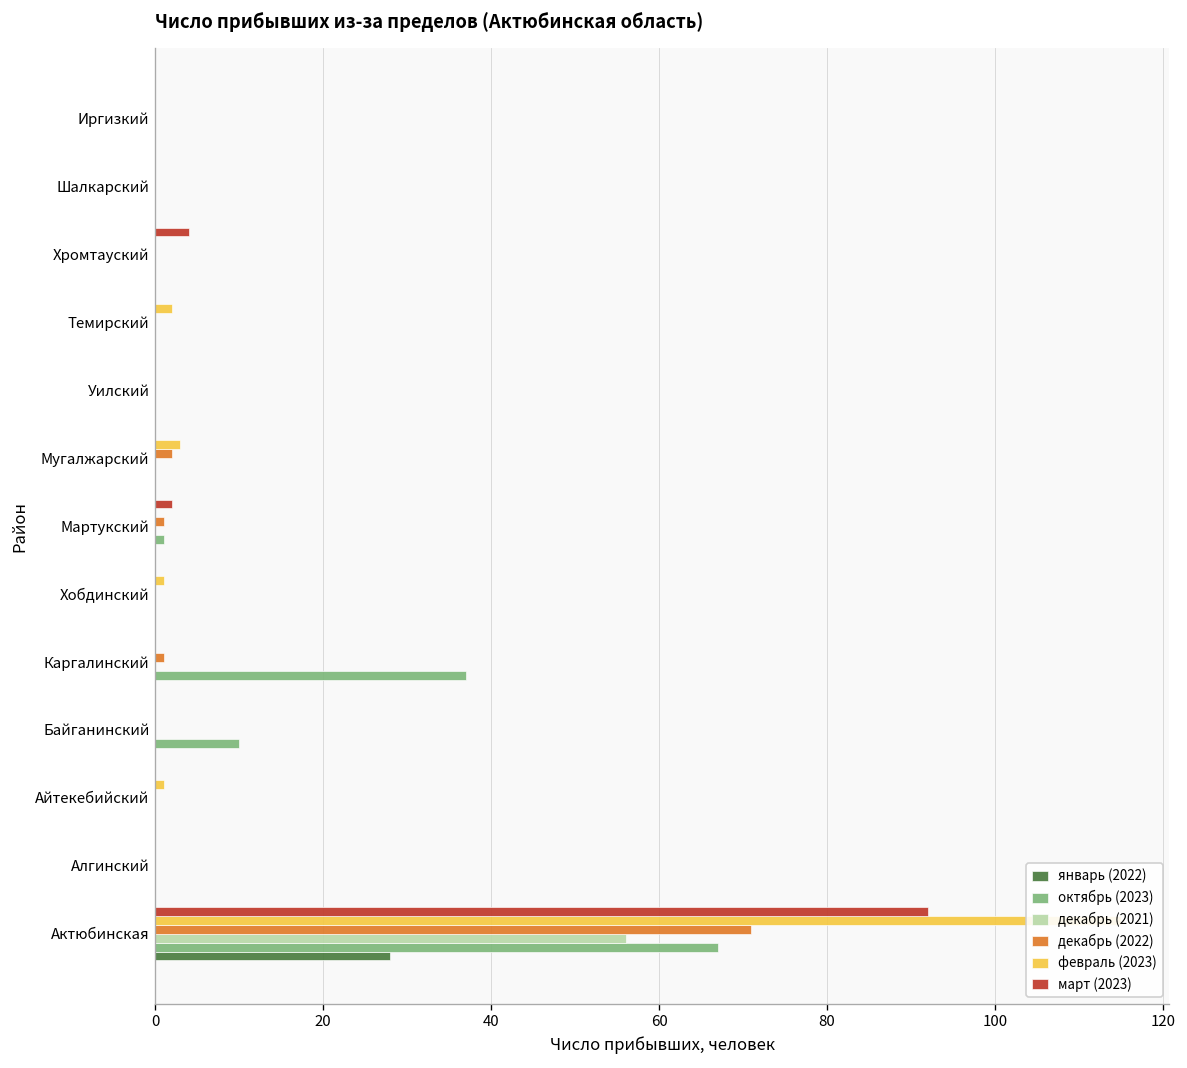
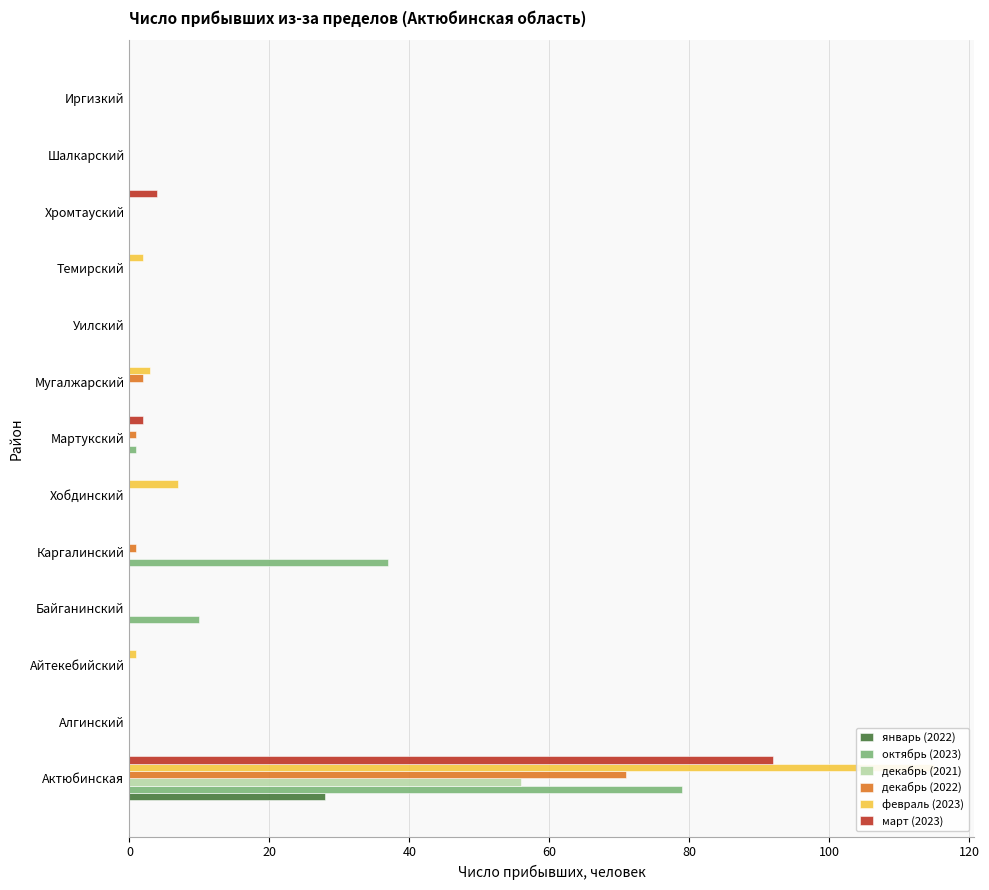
  {
    "январь (2022)": {
      "Иргизкий": 0,
      "Шалкарский": 0,
      "Хромтауский": 0,
      "Темирский": 0,
      "Уилский": 0,
      "Мугалжарский": 0,
      "Мартукский": 0,
      "Хобдинский": 0,
      "Каргалинский": 0,
      "Байганинский": 0,
      "Айтекебийский": 0,
      "Алгинский": 0,
      "Актюбинская": 28
    },
    "октябрь (2023)": {
      "Иргизкий": 0,
      "Шалкарский": 0,
      "Хромтауский": 0,
      "Темирский": 0,
      "Уилский": 0,
      "Мугалжарский": 0,
      "Мартукский": 1,
      "Хобдинский": 0,
      "Каргалинский": 37,
      "Байганинский": 10,
      "Айтекебийский": 0,
      "Алгинский": 0,
-     "Актюбинская": 67
+     "Актюбинская": 79
    },
    "декабрь (2021)": {
      "Иргизкий": 0,
      "Шалкарский": 0,
      "Хромтауский": 0,
      "Темирский": 0,
      "Уилский": 0,
      "Мугалжарский": 0,
      "Мартукский": 0,
      "Хобдинский": 0,
      "Каргалинский": 0,
      "Байганинский": 0,
      "Айтекебийский": 0,
      "Алгинский": 0,
      "Актюбинская": 56
    },
    "декабрь (2022)": {
      "Иргизкий": 0,
      "Шалкарский": 0,
      "Хромтауский": 0,
      "Темирский": 0,
      "Уилский": 0,
      "Мугалжарский": 2,
      "Мартукский": 1,
      "Хобдинский": 0,
      "Каргалинский": 1,
      "Байганинский": 0,
      "Айтекебийский": 0,
      "Алгинский": 0,
      "Актюбинская": 71
    },
    "февраль (2023)": {
      "Иргизкий": 0,
      "Шалкарский": 0,
      "Хромтауский": 0,
      "Темирский": 2,
      "Уилский": 0,
      "Мугалжарский": 3,
      "Мартукский": 0,
-     "Хобдинский": 1,
+     "Хобдинский": 7,
      "Каргалинский": 0,
      "Байганинский": 0,
      "Айтекебийский": 1,
      "Алгинский": 0
    },
    "март (2023)": {
      "Иргизкий": 0,
      "Шалкарский": 0,
      "Хромтауский": 4,
      "Темирский": 0,
      "Уилский": 0,
      "Мугалжарский": 0,
      "Мартукский": 2,
      "Хобдинский": 0,
      "Каргалинский": 0,
      "Байганинский": 0,
      "Айтекебийский": 0,
      "Алгинский": 0,
      "Актюбинская": 92
    }
  }
